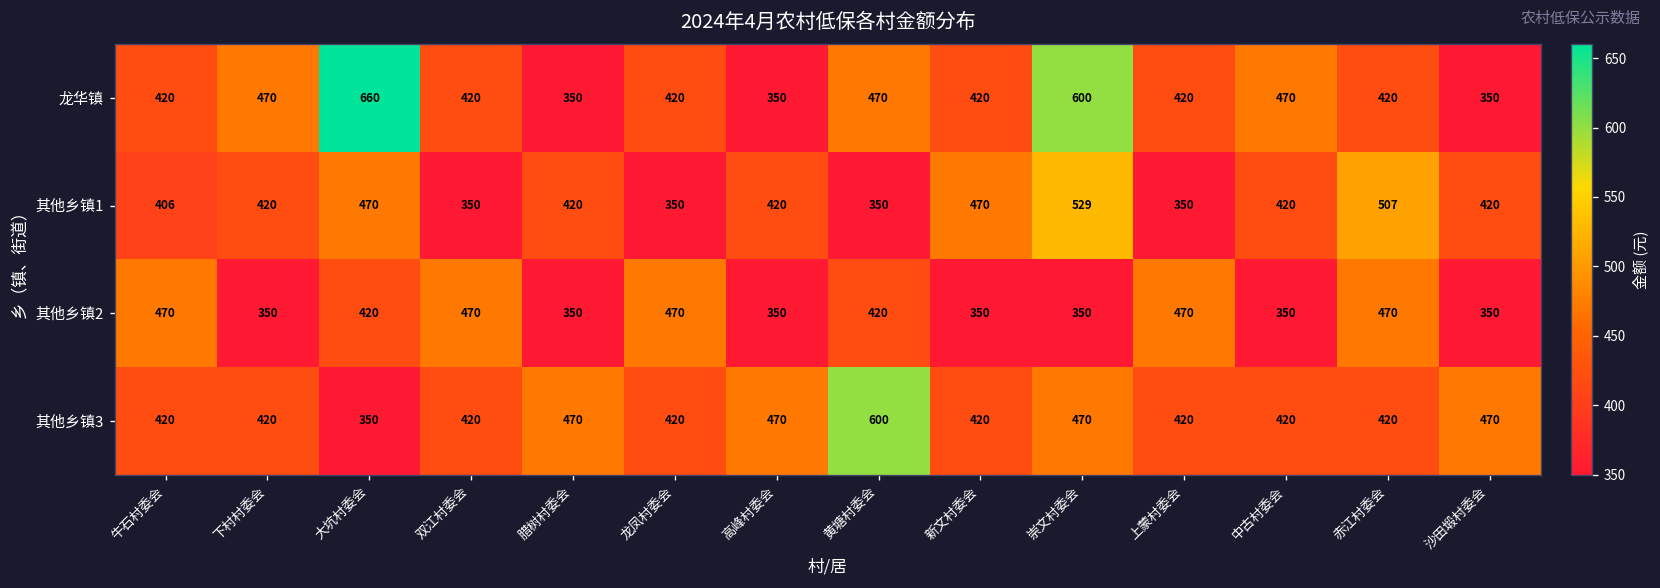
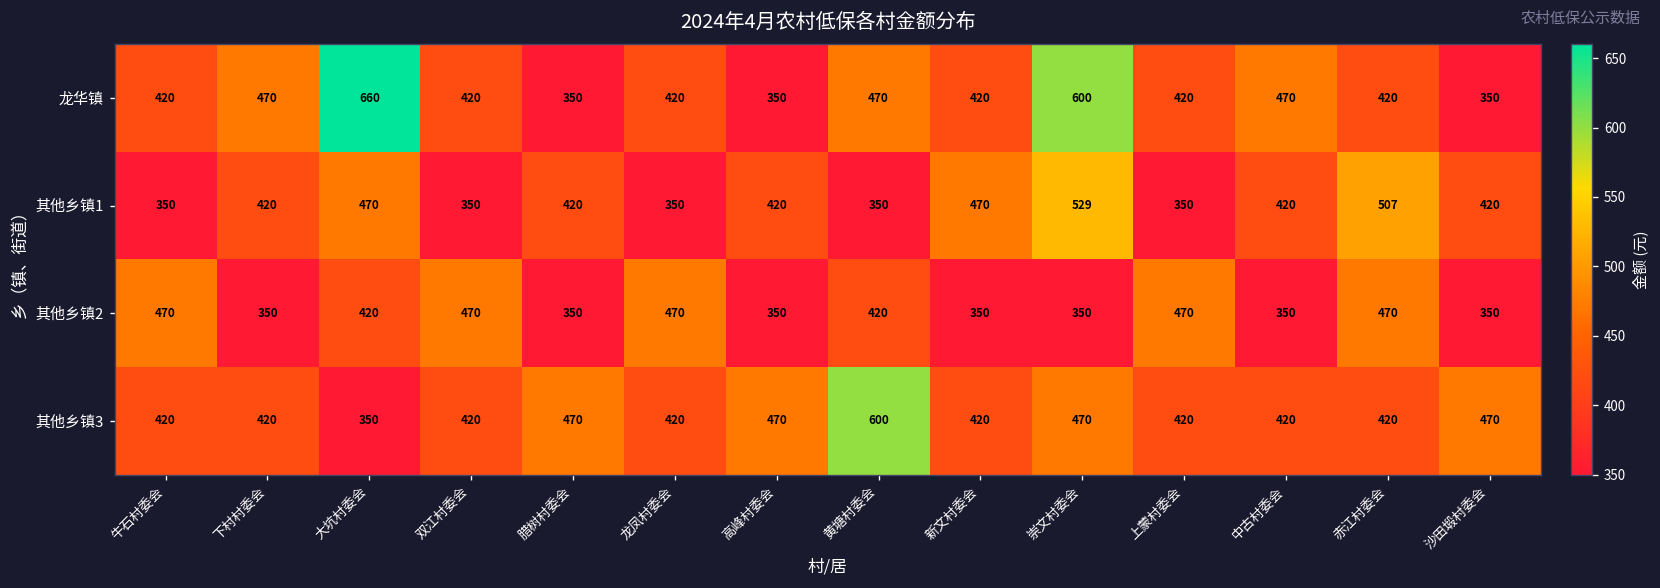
  {
    "龙华镇": {
      "牛石村委会": 420,
      "下村村委会": 470,
      "大坑村委会": 660,
      "双江村委会": 420,
      "腊树村委会": 350,
      "龙凤村委会": 420,
      "高峰村委会": 350,
      "黄塘村委会": 470,
      "新文村委会": 420,
      "崇文村委会": 600,
      "上蒙村委会": 420,
      "中古村委会": 470,
      "赤江村委会": 420,
      "沙田塅村委会": 350
    },
    "其他乡镇1": {
-     "牛石村委会": 406,
+     "牛石村委会": 350,
      "下村村委会": 420,
      "大坑村委会": 470,
      "双江村委会": 350,
      "腊树村委会": 420,
      "龙凤村委会": 350,
      "高峰村委会": 420,
      "黄塘村委会": 350,
      "新文村委会": 470,
      "崇文村委会": 529,
      "上蒙村委会": 350,
      "中古村委会": 420,
      "赤江村委会": 507,
      "沙田塅村委会": 420
    },
    "其他乡镇2": {
      "牛石村委会": 470,
      "下村村委会": 350,
      "大坑村委会": 420,
      "双江村委会": 470,
      "腊树村委会": 350,
      "龙凤村委会": 470,
      "高峰村委会": 350,
      "黄塘村委会": 420,
      "新文村委会": 350,
      "崇文村委会": 350,
      "上蒙村委会": 470,
      "中古村委会": 350,
      "赤江村委会": 470,
      "沙田塅村委会": 350
    },
    "其他乡镇3": {
      "牛石村委会": 420,
      "下村村委会": 420,
      "大坑村委会": 350,
      "双江村委会": 420,
      "腊树村委会": 470,
      "龙凤村委会": 420,
      "高峰村委会": 470,
      "黄塘村委会": 600,
      "新文村委会": 420,
      "崇文村委会": 470,
      "上蒙村委会": 420,
      "中古村委会": 420,
      "赤江村委会": 420,
      "沙田塅村委会": 470
    }
  }
